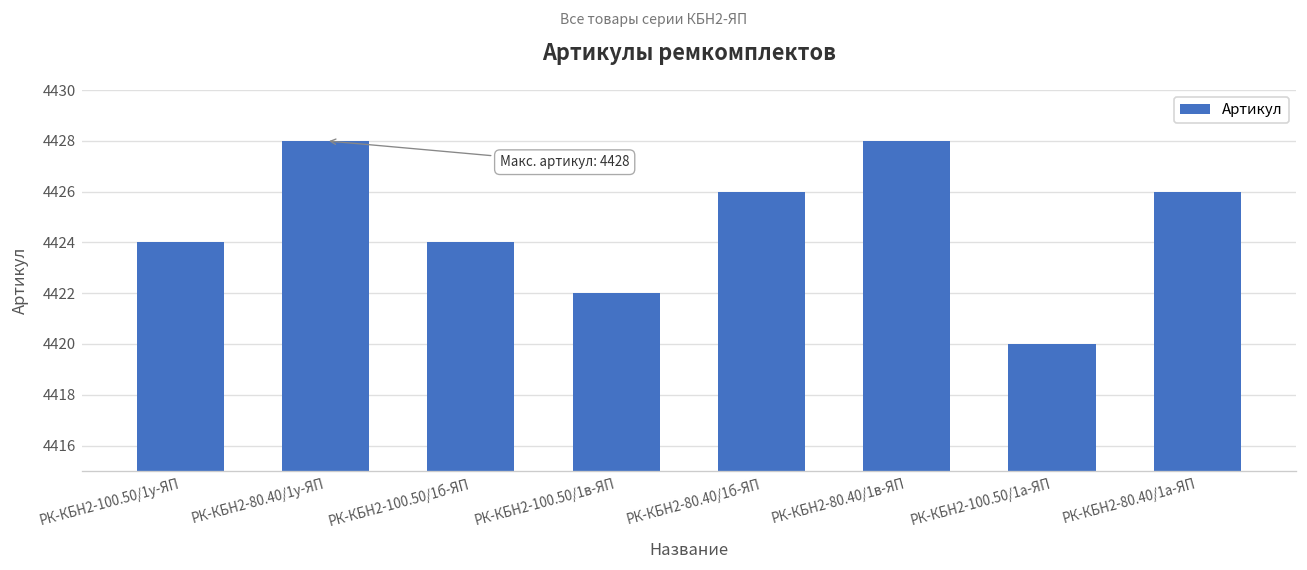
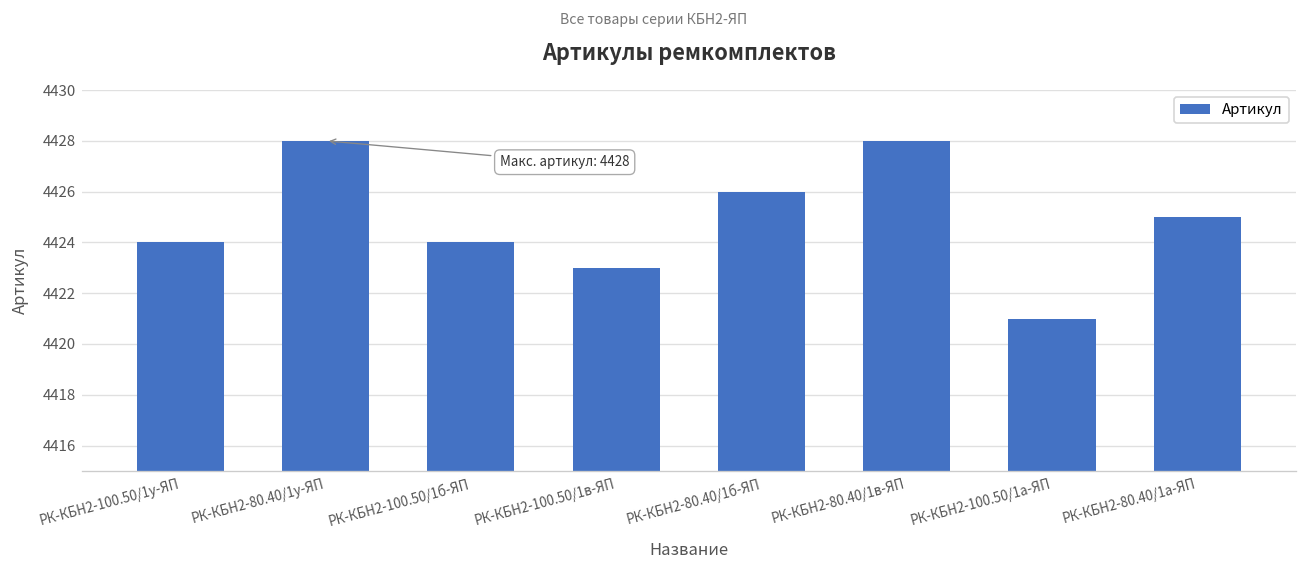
  {
    "РК-КБН2-100.50/1у-ЯП": 4424,
    "РК-КБН2-100.50/1б-ЯП": 4424,
-   "РК-КБН2-100.50/1в-ЯП": 4422,
+   "РК-КБН2-100.50/1в-ЯП": 4423,
    "РК-КБН2-80.40/1б-ЯП": 4426,
    "РК-КБН2-80.40/1в-ЯП": 4428,
-   "РК-КБН2-100.50/1а-ЯП": 4420,
-   "РК-КБН2-80.40/1а-ЯП": 4426
+   "РК-КБН2-100.50/1а-ЯП": 4421,
+   "РК-КБН2-80.40/1а-ЯП": 4425
  }
